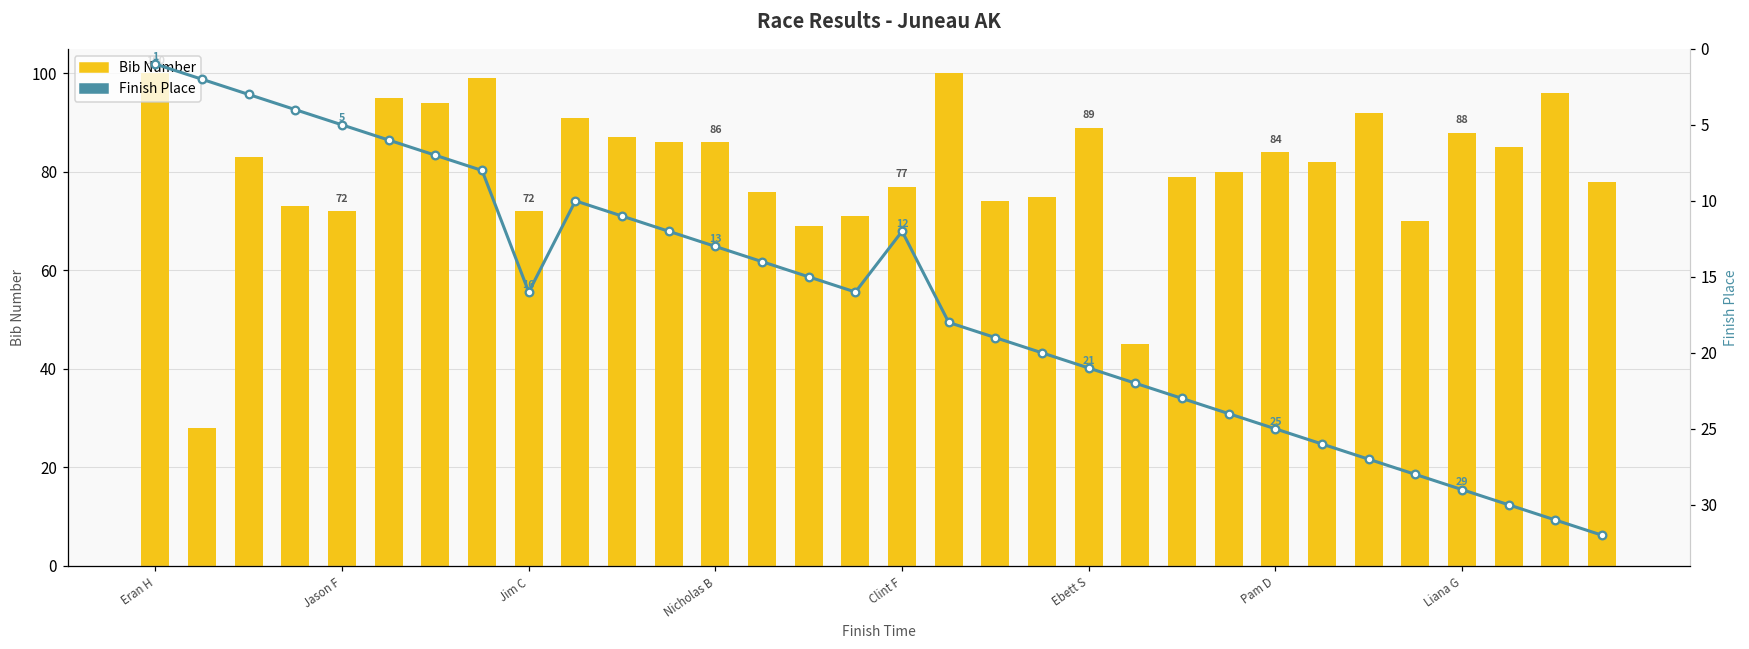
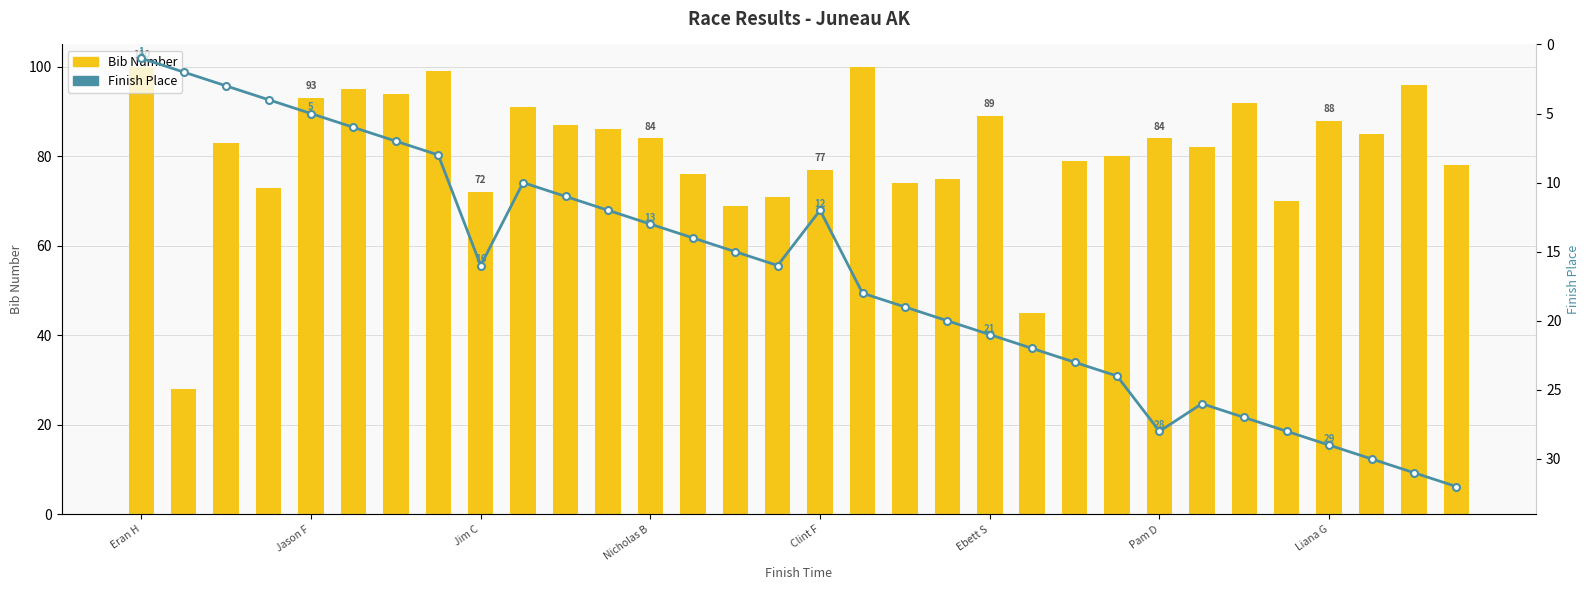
  {
    "Bib Number": {
-     "Jason F": 72,
+     "Jason F": 93,
      "Jim C": 72,
-     "Nicholas B": 86,
+     "Nicholas B": 84,
      "Clint F": 77,
      "Ebett S": 89,
      "Pam D": 84,
      "Liana G": 88
    },
    "Finish Place": {
      "Jason F": 5,
      "Nicholas B": 13,
      "Clint F": 12,
      "Ebett S": 21,
-     "Pam D": 25,
+     "Pam D": 28,
      "Liana G": 29
    }
  }
